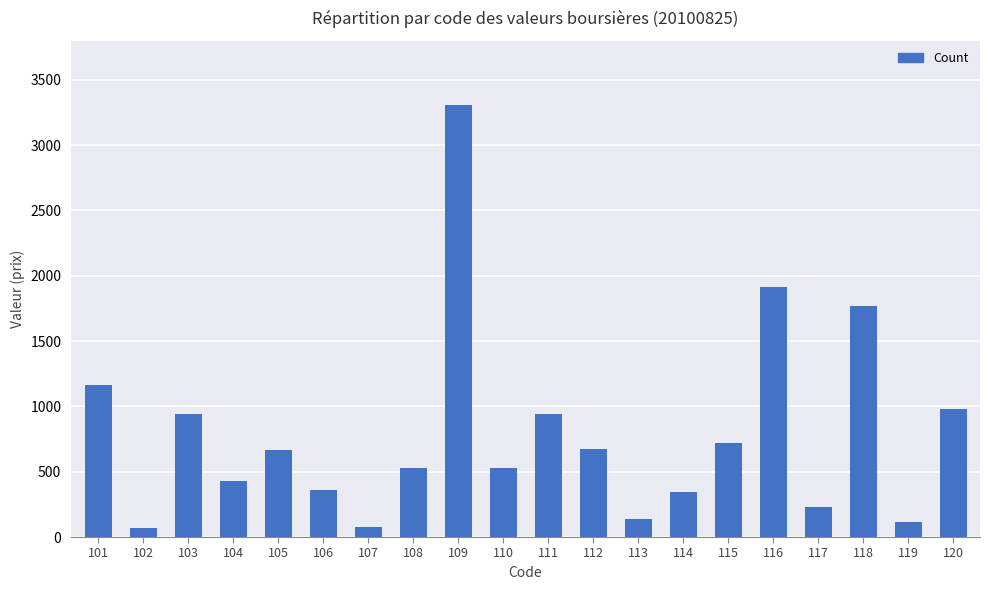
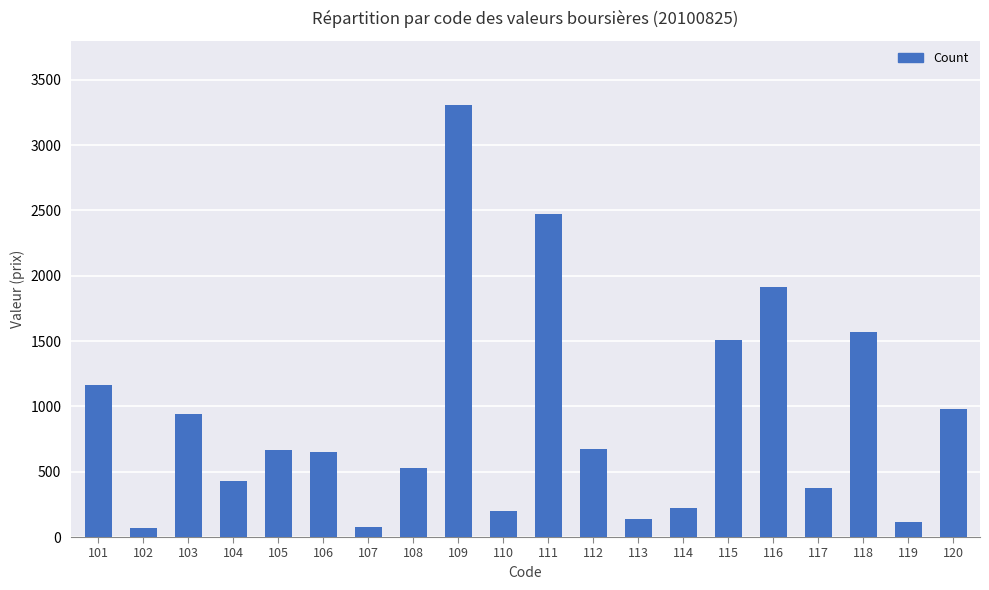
  {
    "101": 1160,
    "102": 70,
    "103": 940,
    "104": 430,
    "105": 670,
-   "106": 360,
+   "106": 650,
    "107": 80,
    "108": 530,
    "109": 3300,
-   "110": 530,
-   "111": 950,
+   "110": 200,
+   "111": 2470,
    "112": 670,
    "113": 140,
-   "114": 350,
-   "115": 720,
+   "114": 220,
+   "115": 1510,
    "116": 1910,
-   "117": 230,
-   "118": 1770,
+   "117": 380,
+   "118": 1570,
    "119": 120,
    "120": 980
  }
